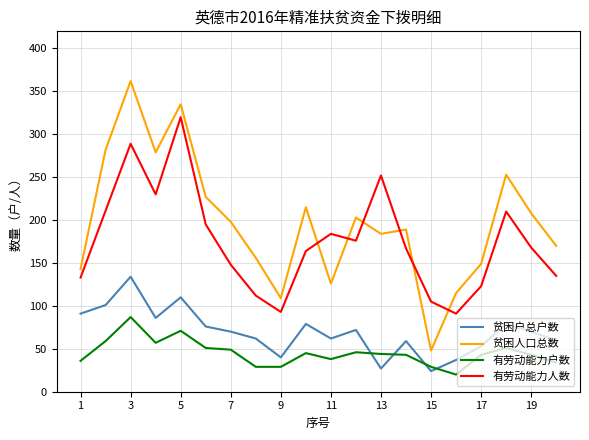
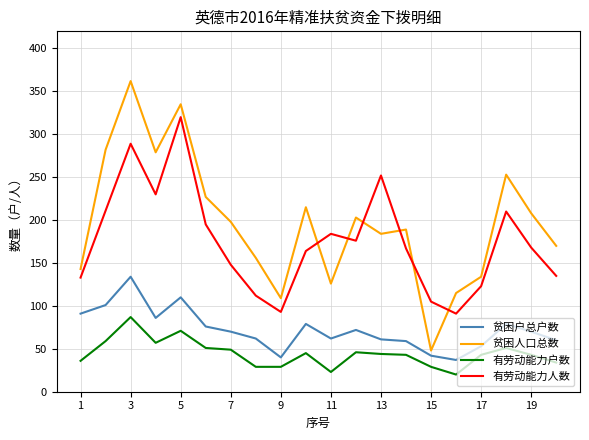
  {
    "贫困户总户数": {
      "1": 90,
      "3": 130,
      "5": 110,
      "7": 70,
      "9": 40,
      "11": 60,
-     "13": 30,
-     "15": 20
+     "13": 60,
+     "15": 40
    },
    "贫困人口总数": {
      "1": 140,
      "3": 360,
      "5": 340,
      "7": 200,
      "9": 110,
      "11": 130,
      "13": 180,
      "15": 50,
-     "17": 150,
+     "17": 130,
      "19": 210
    },
    "有劳动能力户数": {
      "1": 40,
      "3": 90,
      "5": 70,
      "7": 50,
      "9": 30,
-     "11": 40,
+     "11": 20,
      "13": 40,
      "15": 30
    },
    "有劳动能力人数": {
      "1": 130,
      "3": 290,
      "5": 320,
      "7": 150,
      "9": 90,
      "11": 180,
      "13": 250,
      "15": 110,
      "17": 120,
      "19": 170
    }
  }
